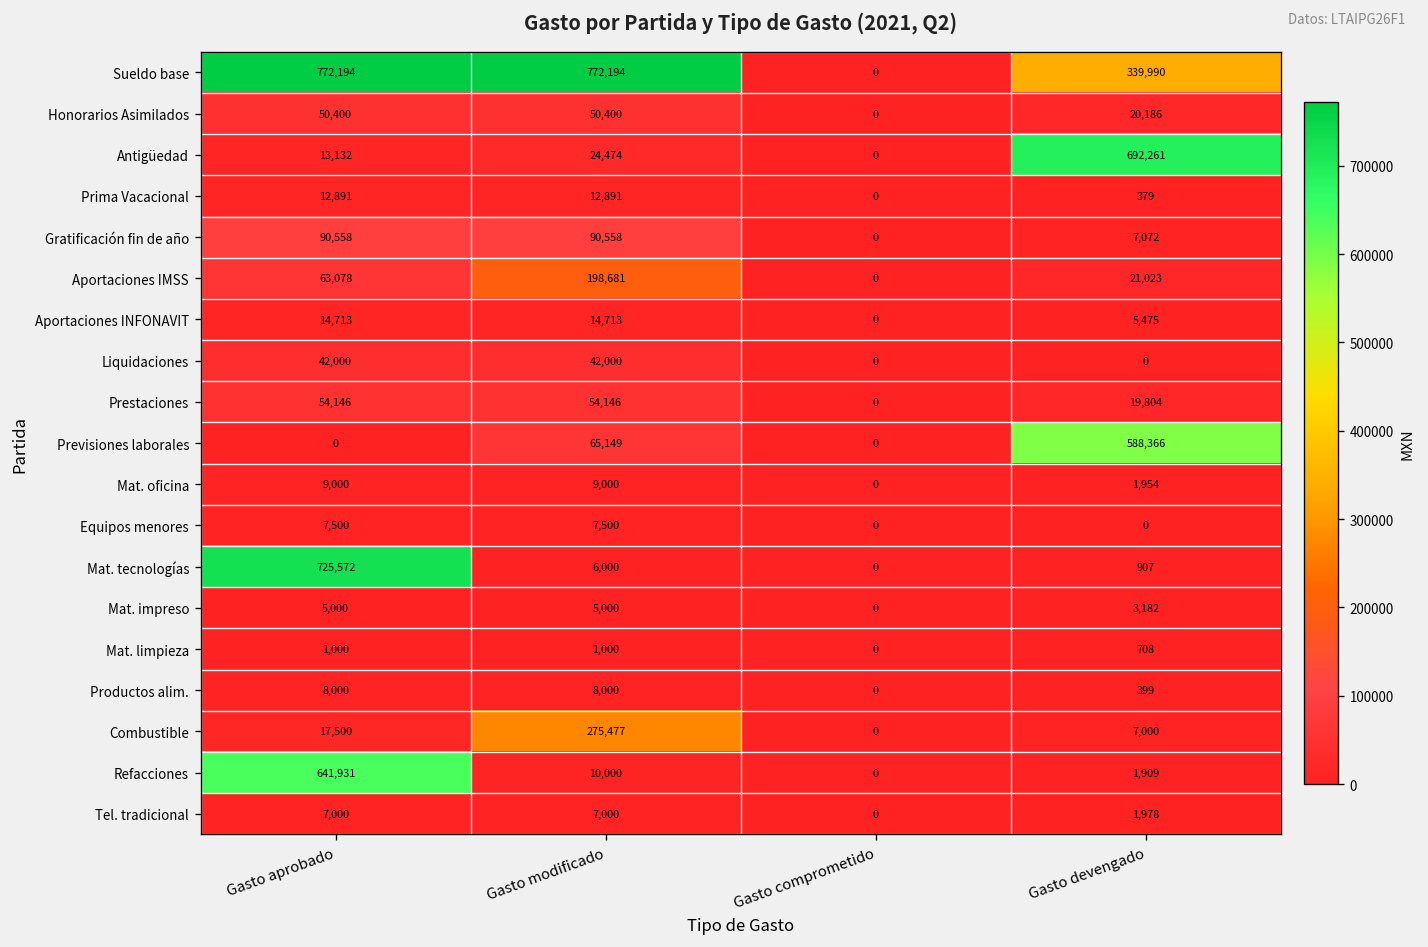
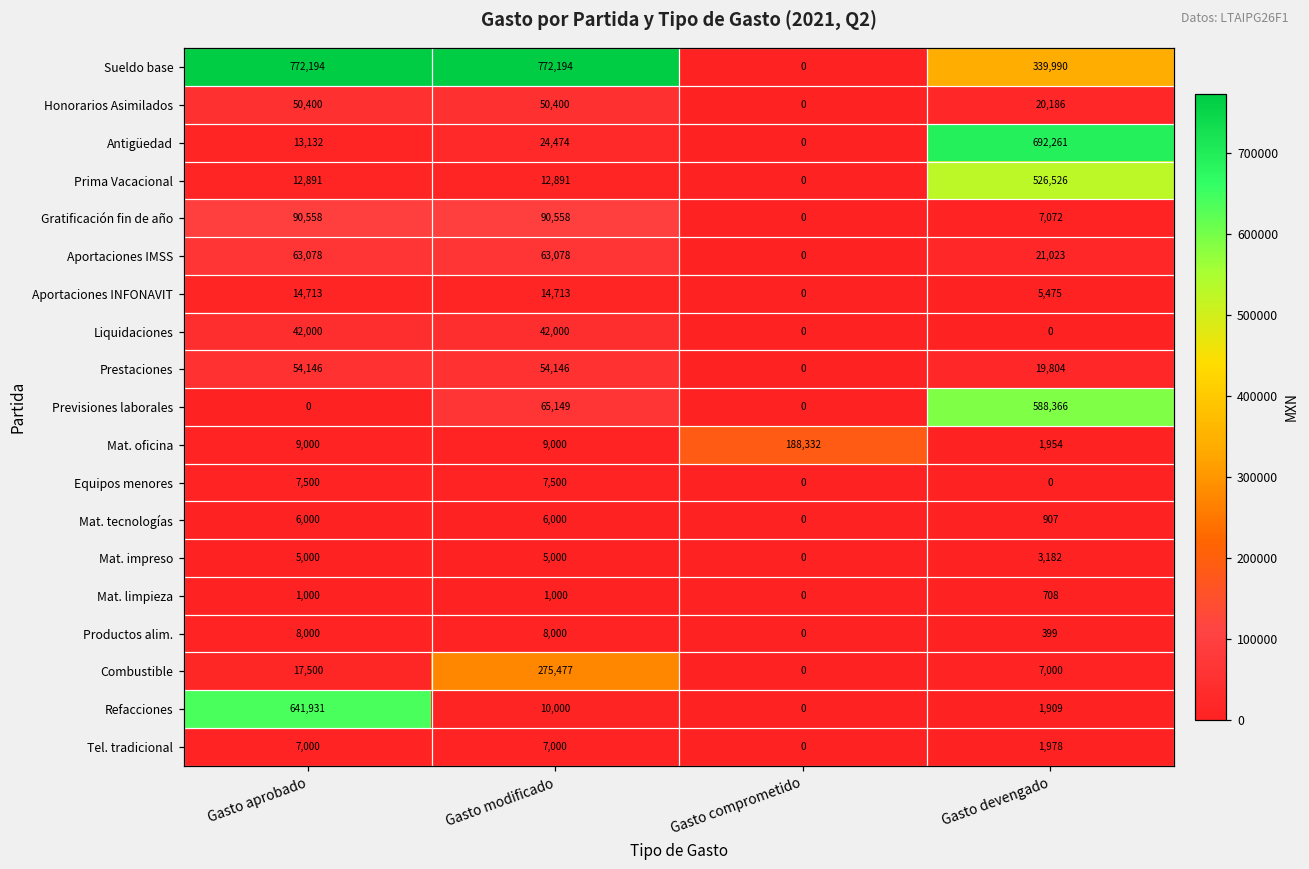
  {
    "Sueldo base": {
      "Gasto aprobado": "772,194",
      "Gasto modificado": "772,194",
      "Gasto comprometido": "0",
      "Gasto devengado": "339,990"
    },
    "Honorarios Asimilados": {
      "Gasto aprobado": "50,400",
      "Gasto modificado": "50,400",
      "Gasto comprometido": "0",
      "Gasto devengado": "20,186"
    },
    "Antigüedad": {
      "Gasto aprobado": "13,132",
      "Gasto modificado": "24,474",
      "Gasto comprometido": "0",
      "Gasto devengado": "692,261"
    },
    "Prima Vacacional": {
      "Gasto aprobado": "12,891",
      "Gasto modificado": "12,891",
      "Gasto comprometido": "0",
-     "Gasto devengado": "379"
+     "Gasto devengado": "526,526"
    },
    "Gratificación fin de año": {
      "Gasto aprobado": "90,558",
      "Gasto modificado": "90,558",
      "Gasto comprometido": "0",
      "Gasto devengado": "7,072"
    },
    "Aportaciones IMSS": {
      "Gasto aprobado": "63,078",
-     "Gasto modificado": "198,681",
+     "Gasto modificado": "63,078",
      "Gasto comprometido": "0",
      "Gasto devengado": "21,023"
    },
    "Aportaciones INFONAVIT": {
      "Gasto aprobado": "14,713",
      "Gasto modificado": "14,713",
      "Gasto comprometido": "0",
      "Gasto devengado": "5,475"
    },
    "Liquidaciones": {
      "Gasto aprobado": "42,000",
      "Gasto modificado": "42,000",
      "Gasto comprometido": "0",
      "Gasto devengado": "0"
    },
    "Prestaciones": {
      "Gasto aprobado": "54,146",
      "Gasto modificado": "54,146",
      "Gasto comprometido": "0",
      "Gasto devengado": "19,804"
    },
    "Previsiones laborales": {
      "Gasto aprobado": "0",
      "Gasto modificado": "65,149",
      "Gasto comprometido": "0",
      "Gasto devengado": "588,366"
    },
    "Mat. oficina": {
      "Gasto aprobado": "9,000",
      "Gasto modificado": "9,000",
-     "Gasto comprometido": "0",
+     "Gasto comprometido": "188,332",
      "Gasto devengado": "1,954"
    },
    "Equipos menores": {
      "Gasto aprobado": "7,500",
      "Gasto modificado": "7,500",
      "Gasto comprometido": "0",
      "Gasto devengado": "0"
    },
    "Mat. tecnologías": {
-     "Gasto aprobado": "725,572",
+     "Gasto aprobado": "6,000",
      "Gasto modificado": "6,000",
      "Gasto comprometido": "0",
      "Gasto devengado": "907"
    },
    "Mat. impreso": {
      "Gasto aprobado": "5,000",
      "Gasto modificado": "5,000",
      "Gasto comprometido": "0",
      "Gasto devengado": "3,182"
    },
    "Mat. limpieza": {
      "Gasto aprobado": "1,000",
      "Gasto modificado": "1,000",
      "Gasto comprometido": "0",
      "Gasto devengado": "708"
    },
    "Productos alim.": {
      "Gasto aprobado": "8,000",
      "Gasto modificado": "8,000",
      "Gasto comprometido": "0",
      "Gasto devengado": "399"
    },
    "Combustible": {
      "Gasto aprobado": "17,500",
      "Gasto modificado": "275,477",
      "Gasto comprometido": "0",
      "Gasto devengado": "7,000"
    },
    "Refacciones": {
      "Gasto aprobado": "641,931",
      "Gasto modificado": "10,000",
      "Gasto comprometido": "0",
      "Gasto devengado": "1,909"
    },
    "Tel. tradicional": {
      "Gasto aprobado": "7,000",
      "Gasto modificado": "7,000",
      "Gasto comprometido": "0",
      "Gasto devengado": "1,978"
    }
  }
